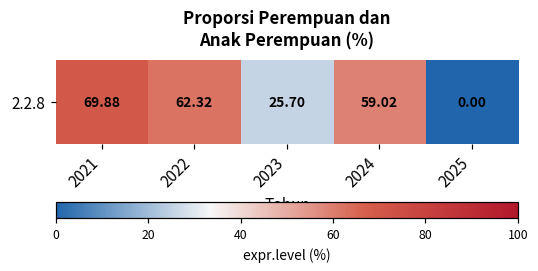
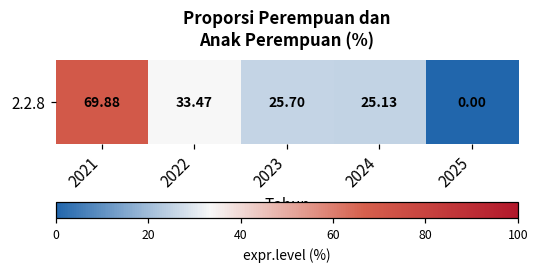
  {
    "2.2.8": {
      "2021": 69.88,
-     "2022": 62.32,
+     "2022": 33.47,
      "2023": 25.70,
-     "2024": 59.02,
+     "2024": 25.13,
      "2025": 0.00
    }
  }
